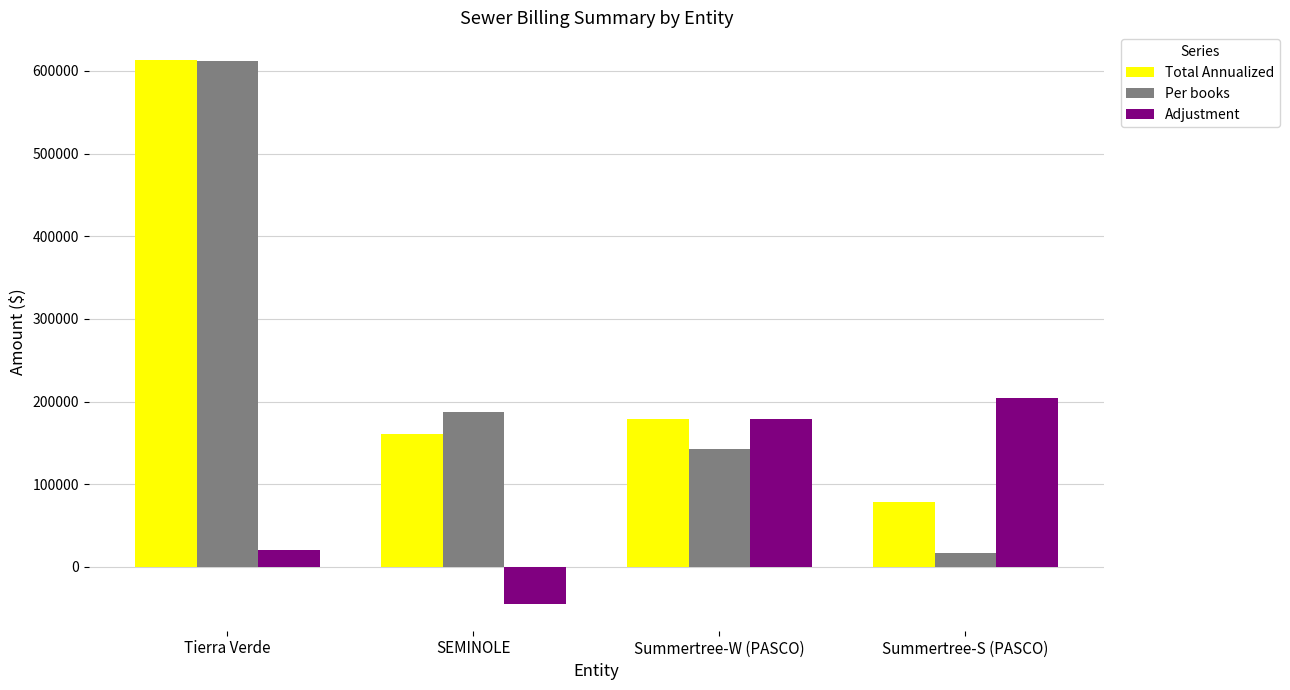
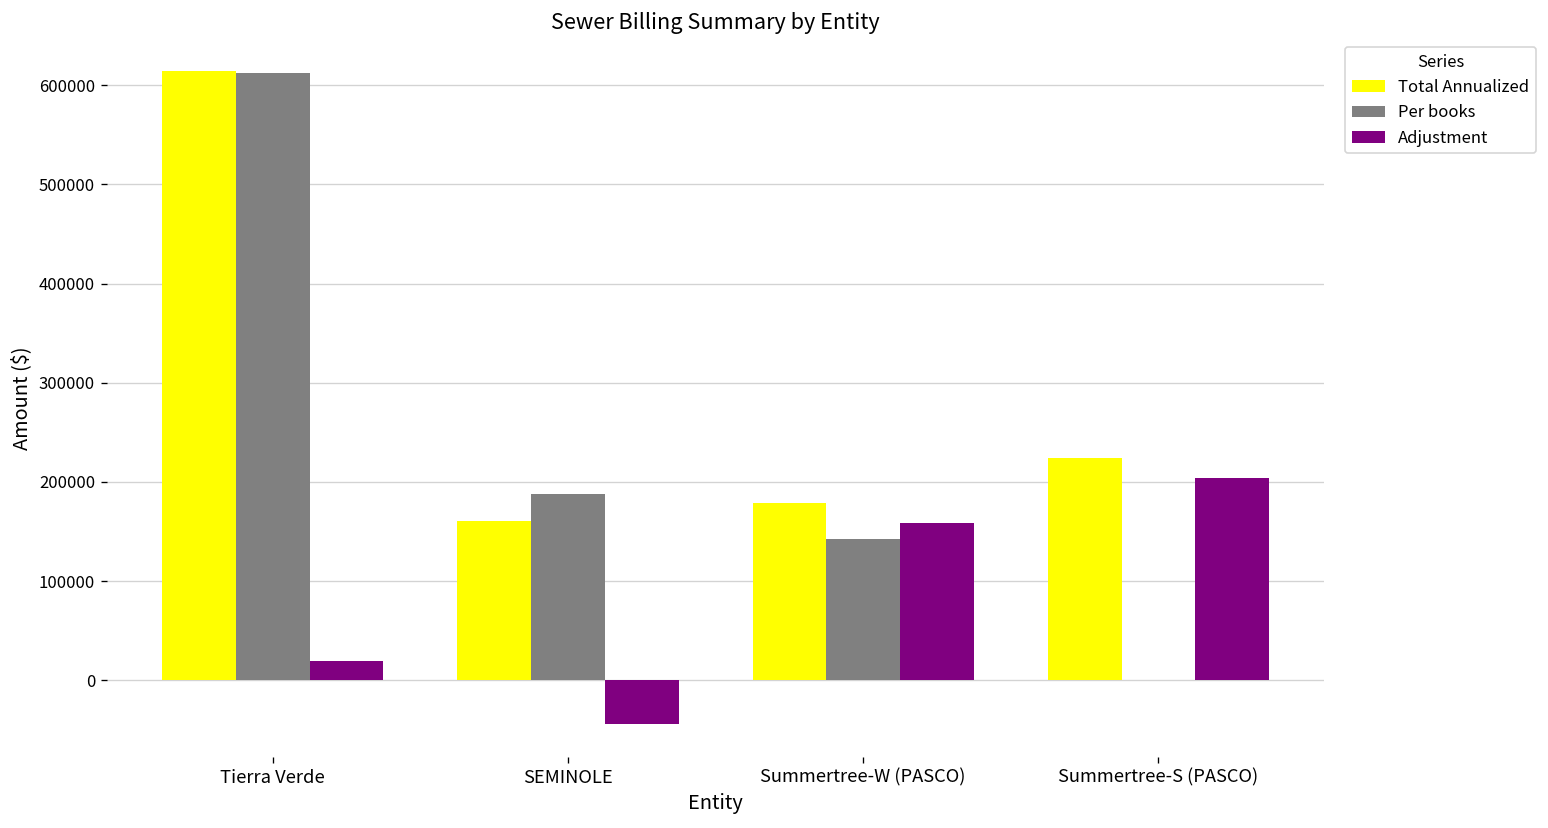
  {
    "Total Annualized": {
      "Tierra Verde": 610000,
      "SEMINOLE": 160000,
      "Summertree-W (PASCO)": 180000,
-     "Summertree-S (PASCO)": 80000
+     "Summertree-S (PASCO)": 220000
    },
    "Per books": {
      "Tierra Verde": 610000,
      "SEMINOLE": 190000,
      "Summertree-W (PASCO)": 140000,
-     "Summertree-S (PASCO)": 20000
+     "Summertree-S (PASCO)": 0
    },
    "Adjustment": {
      "Tierra Verde": 20000,
      "SEMINOLE": -40000,
-     "Summertree-W (PASCO)": 180000,
+     "Summertree-W (PASCO)": 160000,
      "Summertree-S (PASCO)": 200000
    }
  }
